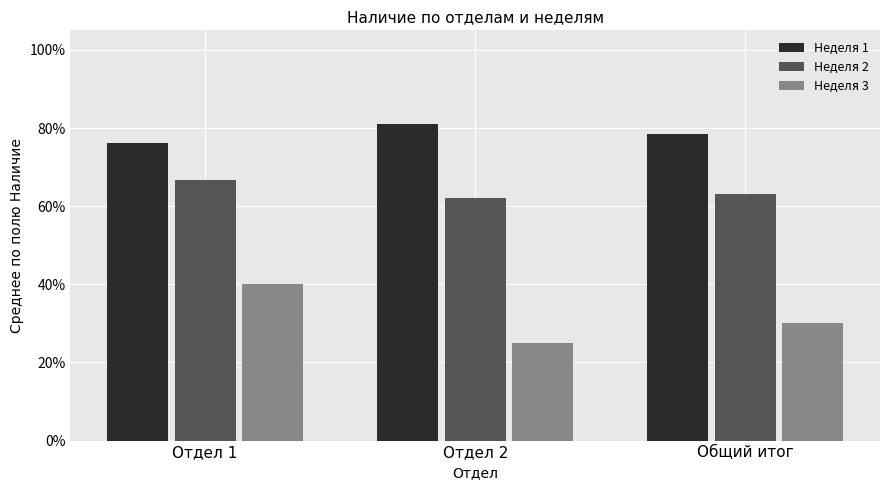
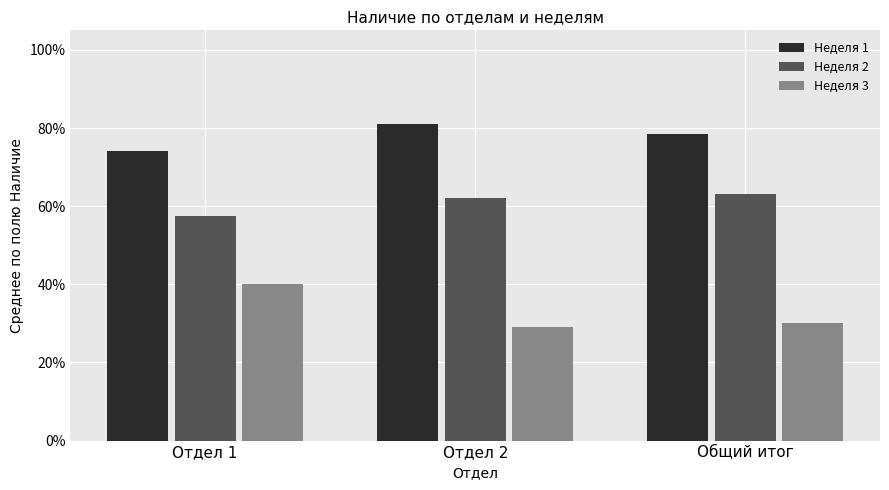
  {
    "Неделя 1": {
-     "Отдел 1": "76%",
+     "Отдел 1": "74%",
      "Отдел 2": "81%",
      "Общий итог": "79%"
    },
    "Неделя 2": {
-     "Отдел 1": "67%",
+     "Отдел 1": "57%",
      "Отдел 2": "62%",
      "Общий итог": "63%"
    },
    "Неделя 3": {
      "Отдел 1": "40%",
-     "Отдел 2": "25%",
+     "Отдел 2": "29%",
      "Общий итог": "30%"
    }
  }
